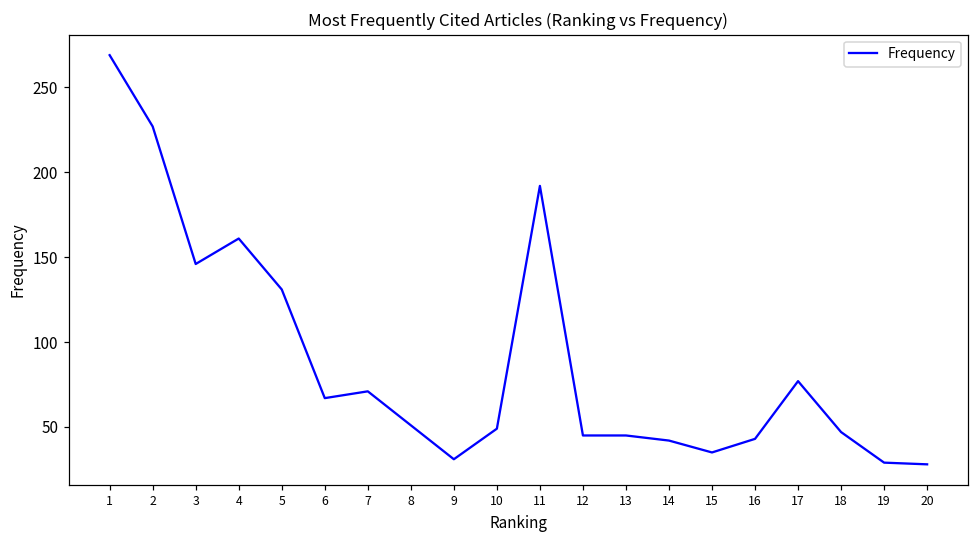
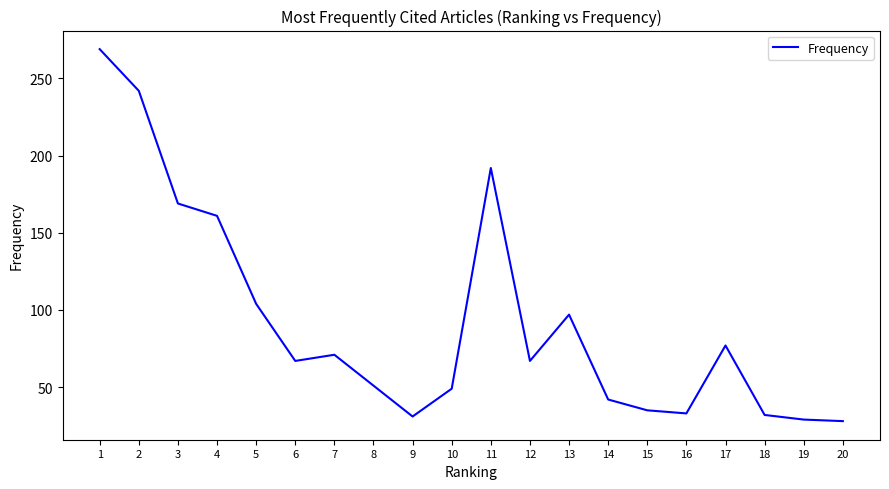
  {
    "1": 269,
-   "2": 227,
-   "3": 146,
+   "2": 242,
+   "3": 169,
    "4": 161,
-   "5": 131,
+   "5": 104,
    "6": 67,
    "7": 71,
    "8": 51,
    "9": 31,
    "10": 49,
    "11": 192,
-   "12": 45,
-   "13": 45,
+   "12": 67,
+   "13": 97,
    "14": 42,
    "15": 35,
-   "16": 43,
+   "16": 33,
    "17": 77,
-   "18": 47,
+   "18": 32,
    "19": 29,
    "20": 28
  }
